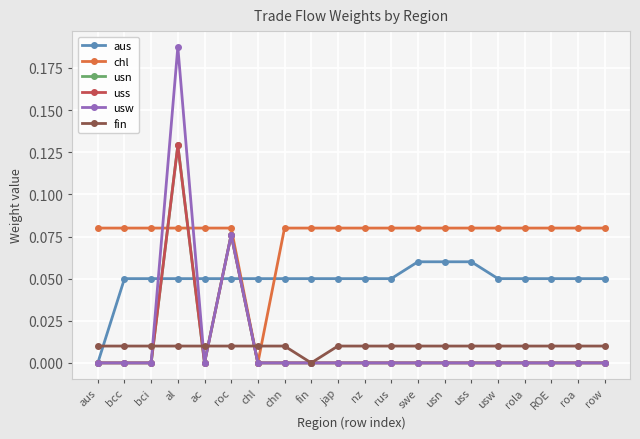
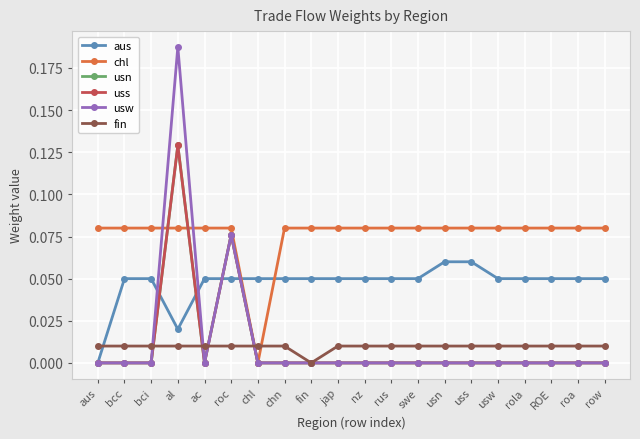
  {
    "aus": {
      "bcc": 0.05,
      "bci": 0.05,
-     "al": 0.05,
+     "al": 0.02,
      "ac": 0.05,
      "roc": 0.05,
      "chl": 0.05,
      "chn": 0.05,
      "fin": 0.05,
      "jap": 0.05,
      "nz": 0.05,
      "rus": 0.05,
-     "swe": 0.06,
+     "swe": 0.05,
      "usn": 0.06,
      "uss": 0.06,
      "usw": 0.05,
      "rola": 0.05,
      "ROE": 0.05,
      "roa": 0.05,
      "row": 0.05
    },
    "usw": {
      "al": 0.188
    }
  }
